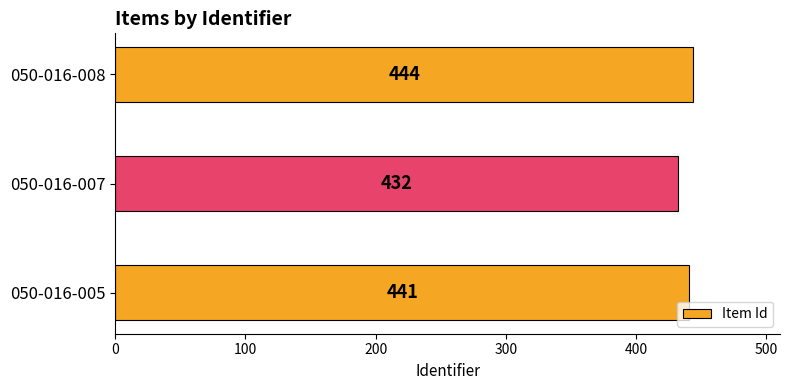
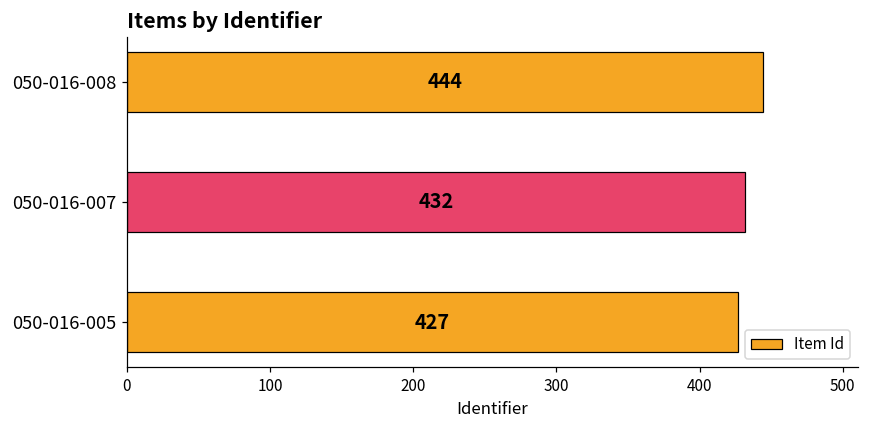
  {
    "050-016-008": 444,
    "050-016-007": 432,
-   "050-016-005": 441
+   "050-016-005": 427
  }
